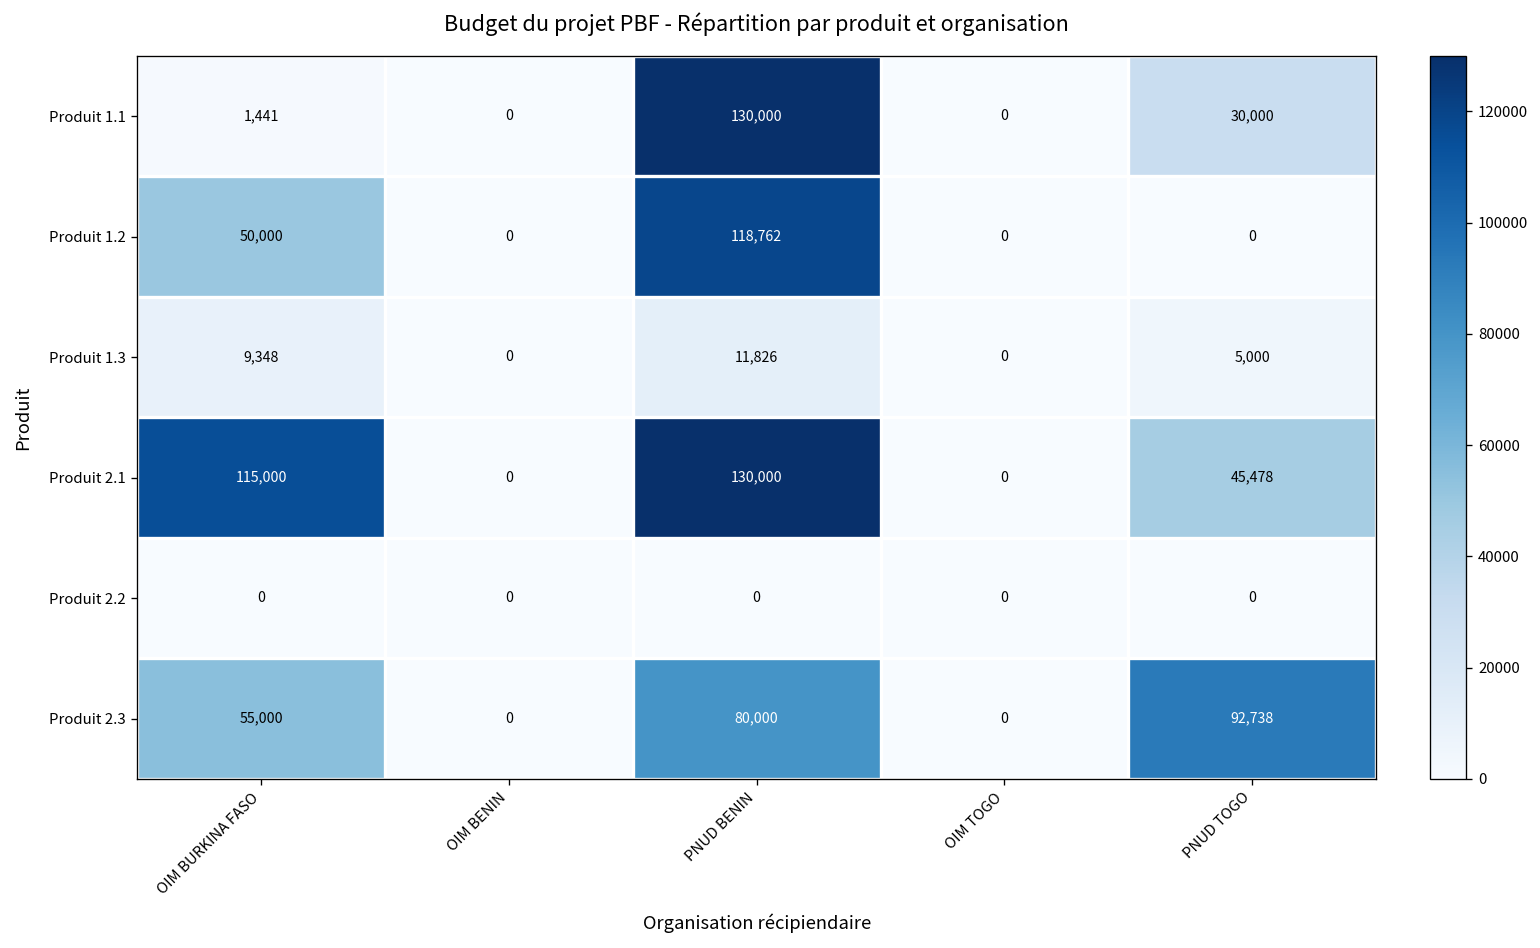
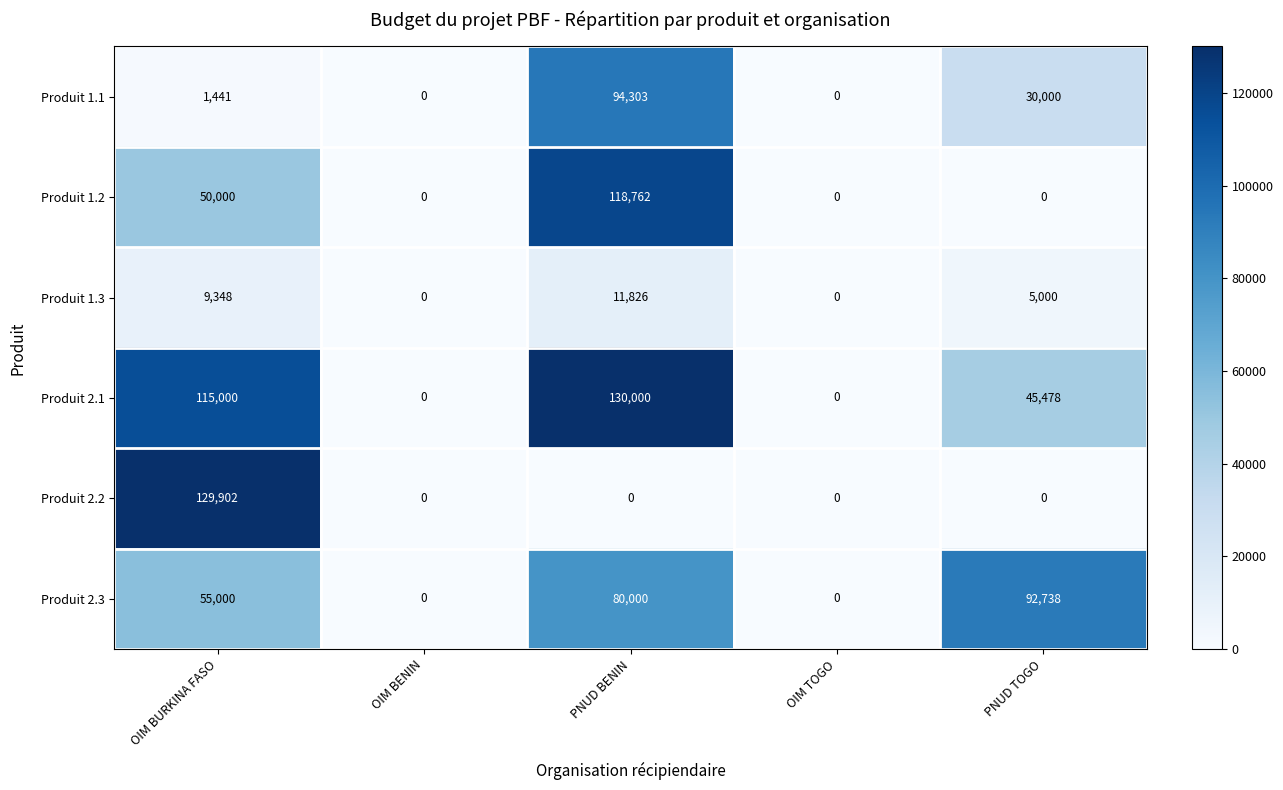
  {
    "Produit 1.1": {
      "OIM BURKINA FASO": "1,441",
      "OIM BENIN": "0",
-     "PNUD BENIN": "130,000",
+     "PNUD BENIN": "94,303",
      "OIM TOGO": "0",
      "PNUD TOGO": "30,000"
    },
    "Produit 1.2": {
      "OIM BURKINA FASO": "50,000",
      "OIM BENIN": "0",
      "PNUD BENIN": "118,762",
      "OIM TOGO": "0",
      "PNUD TOGO": "0"
    },
    "Produit 1.3": {
      "OIM BURKINA FASO": "9,348",
      "OIM BENIN": "0",
      "PNUD BENIN": "11,826",
      "OIM TOGO": "0",
      "PNUD TOGO": "5,000"
    },
    "Produit 2.1": {
      "OIM BURKINA FASO": "115,000",
      "OIM BENIN": "0",
      "PNUD BENIN": "130,000",
      "OIM TOGO": "0",
      "PNUD TOGO": "45,478"
    },
    "Produit 2.2": {
-     "OIM BURKINA FASO": "0",
+     "OIM BURKINA FASO": "129,902",
      "OIM BENIN": "0",
      "PNUD BENIN": "0",
      "OIM TOGO": "0",
      "PNUD TOGO": "0"
    },
    "Produit 2.3": {
      "OIM BURKINA FASO": "55,000",
      "OIM BENIN": "0",
      "PNUD BENIN": "80,000",
      "OIM TOGO": "0",
      "PNUD TOGO": "92,738"
    }
  }
